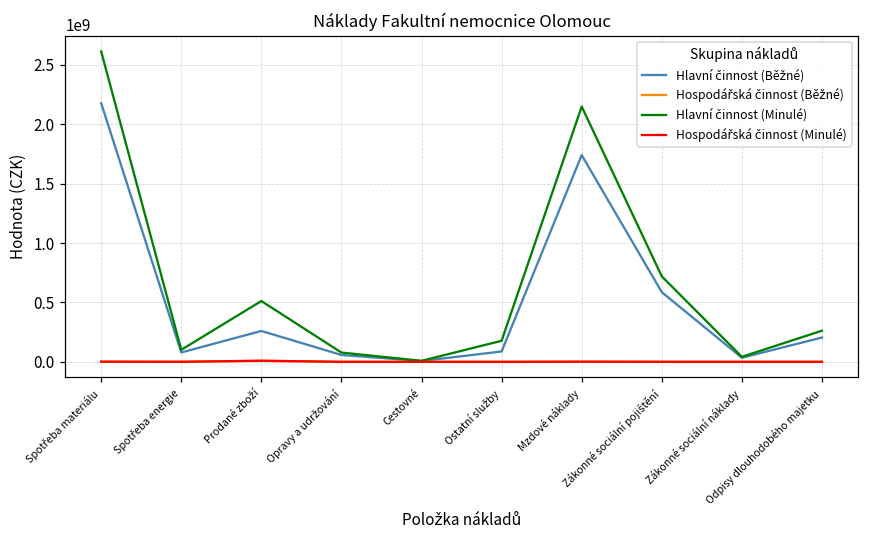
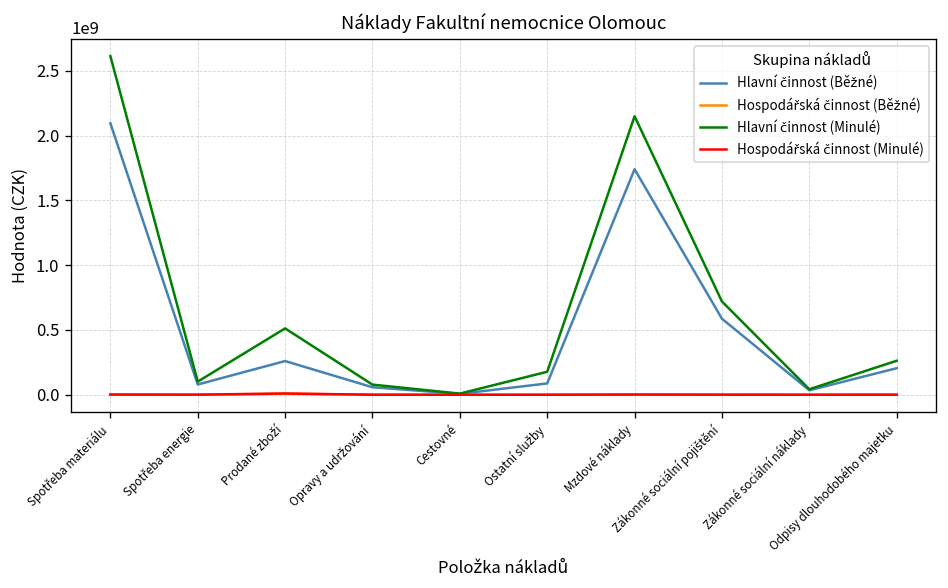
  {
    "Hlavní činnost (Běžné)": {
-     "Spotřeba materiálu": 2180000000,
+     "Spotřeba materiálu": 2100000000,
      "Prodané zboží": 260000000,
      "Ostatní služby": 90000000,
      "Mzdové náklady": 1740000000,
      "Zákonné sociální pojištění": 590000000,
      "Odpisy dlouhodobého majetku": 200000000
    },
    "Hospodářská činnost (Minulé)": {
      "Spotřeba materiálu": 0,
      "Spotřeba energie": 0,
      "Prodané zboží": 10000000,
      "Opravy a udržování": 0,
      "Ostatní služby": 0,
      "Mzdové náklady": 0,
      "Zákonné sociální pojištění": 0,
      "Zákonné sociální náklady": 0,
      "Odpisy dlouhodobého majetku": 0
    },
    "Hlavní činnost (Minulé)": {
      "Spotřeba materiálu": 2610000000,
      "Prodané zboží": 510000000,
      "Ostatní služby": 180000000,
      "Mzdové náklady": 2150000000,
      "Zákonné sociální pojištění": 720000000,
      "Odpisy dlouhodobého majetku": 260000000
    }
  }
